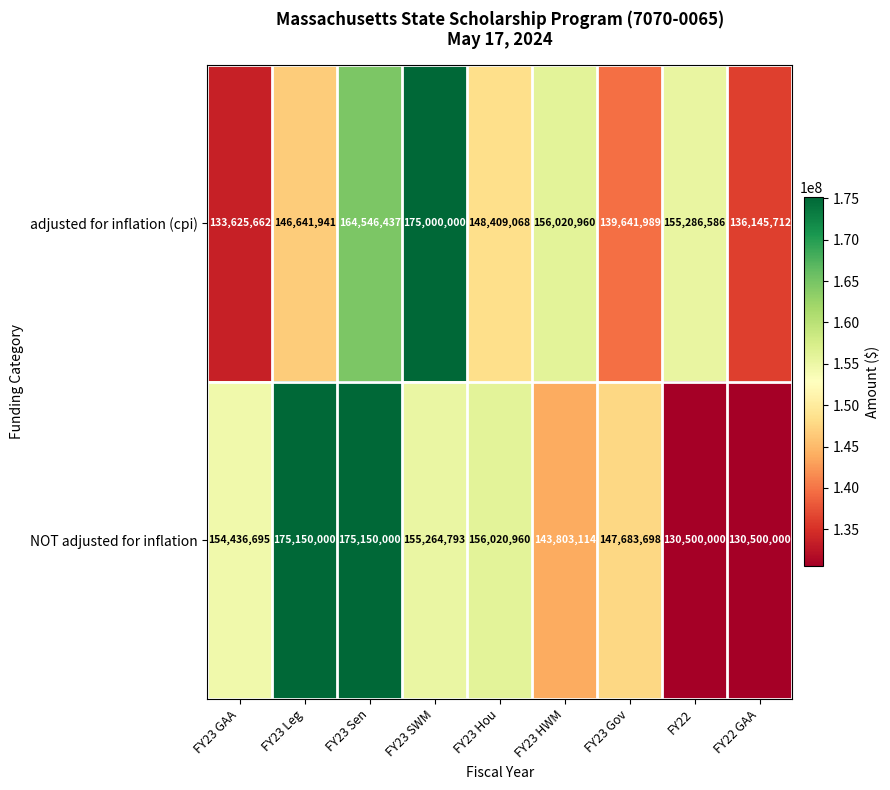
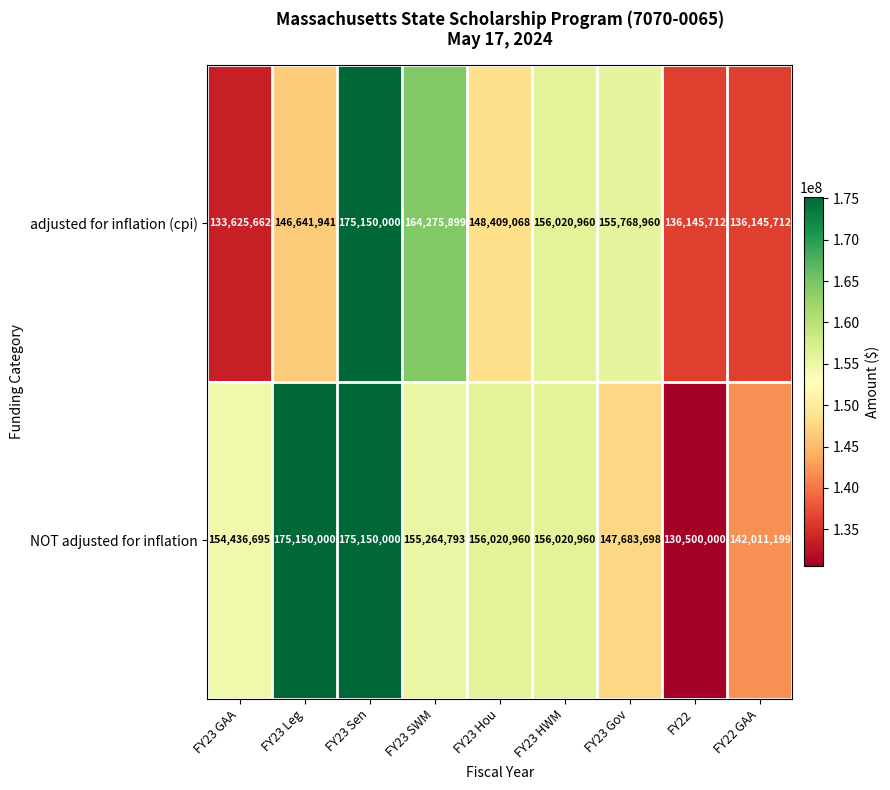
  {
    "adjusted for inflation (cpi)": {
      "FY23 GAA": "133,625,662",
      "FY23 Leg": "146,641,941",
-     "FY23 Sen": "164,546,437",
-     "FY23 SWM": "175,000,000",
+     "FY23 Sen": "175,150,000",
+     "FY23 SWM": "164,275,899",
      "FY23 Hou": "148,409,068",
      "FY23 HWM": "156,020,960",
-     "FY23 Gov": "139,641,989",
-     "FY22": "155,286,586",
+     "FY23 Gov": "155,768,960",
+     "FY22": "136,145,712",
      "FY22 GAA": "136,145,712"
    },
    "NOT adjusted for inflation": {
      "FY23 GAA": "154,436,695",
      "FY23 Leg": "175,150,000",
      "FY23 Sen": "175,150,000",
      "FY23 SWM": "155,264,793",
      "FY23 Hou": "156,020,960",
-     "FY23 HWM": "143,803,114",
+     "FY23 HWM": "156,020,960",
      "FY23 Gov": "147,683,698",
      "FY22": "130,500,000",
-     "FY22 GAA": "130,500,000"
+     "FY22 GAA": "142,011,199"
    }
  }
